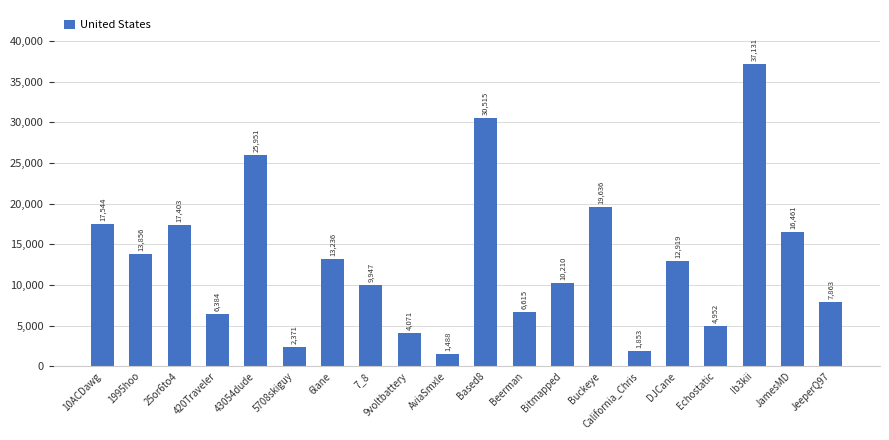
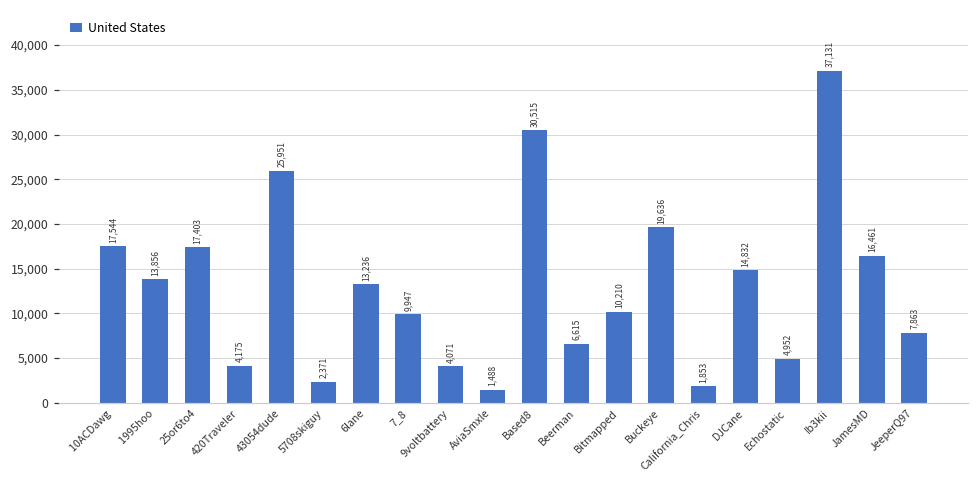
  {
    "10ACDawg": "17,544",
    "1995hoo": "13,856",
    "25or6to4": "17,403",
-   "420Traveler": "6,384",
+   "420Traveler": "4,175",
    "43054dude": "25,951",
    "5708skiguy": "2,371",
    "6lane": "13,236",
    "7_8": "9,947",
    "9voltbattery": "4,071",
    "AviaSmxle": "1,488",
    "Based8": "30,515",
    "Beerman": "6,615",
    "Bitmapped": "10,210",
    "Buckeye": "19,636",
    "California_Chris": "1,853",
-   "DJCane": "12,919",
+   "DJCane": "14,832",
    "Echostatic": "4,952",
    "Ib3kii": "37,131",
    "JamesMD": "16,461",
    "JeeperQ97": "7,863"
  }
